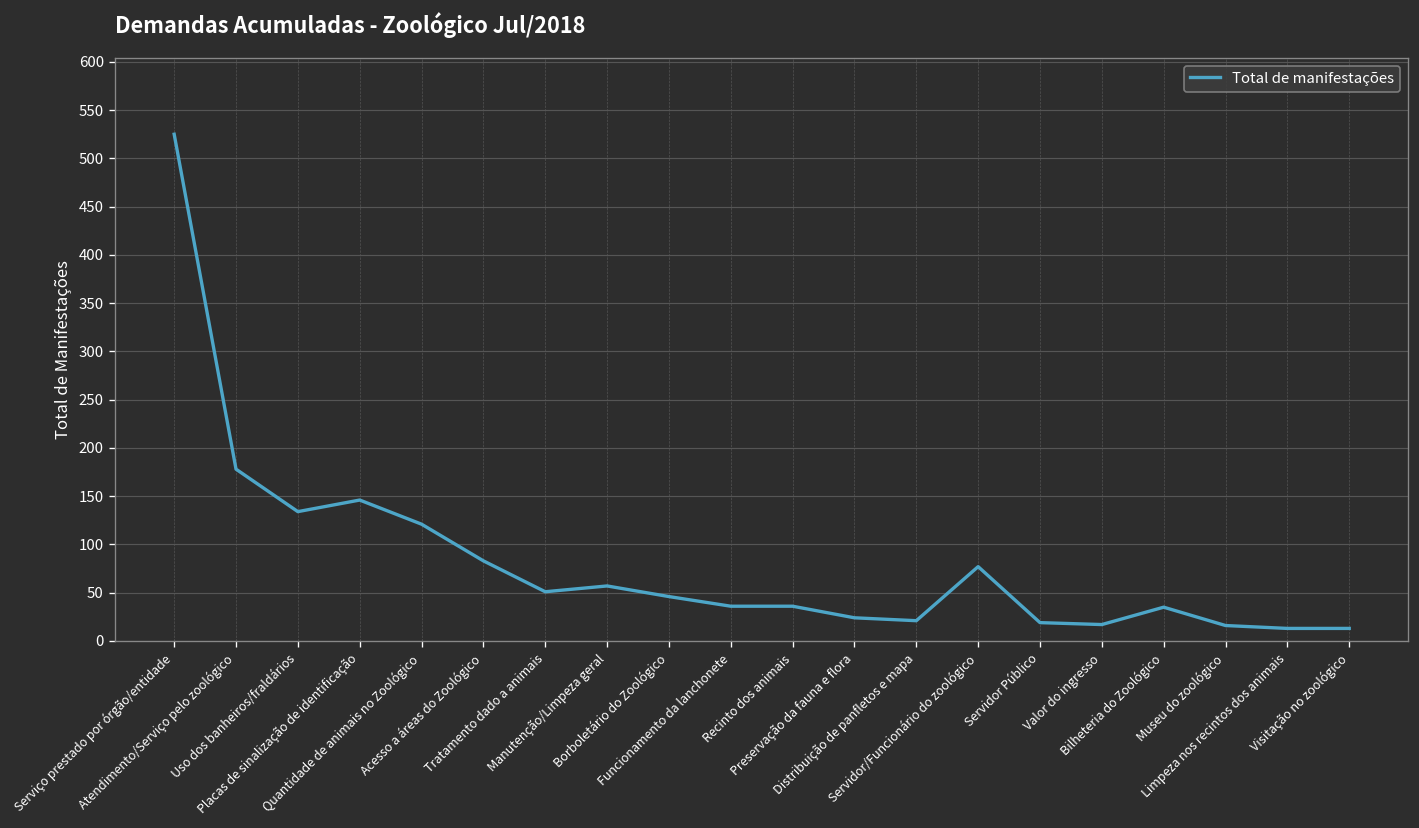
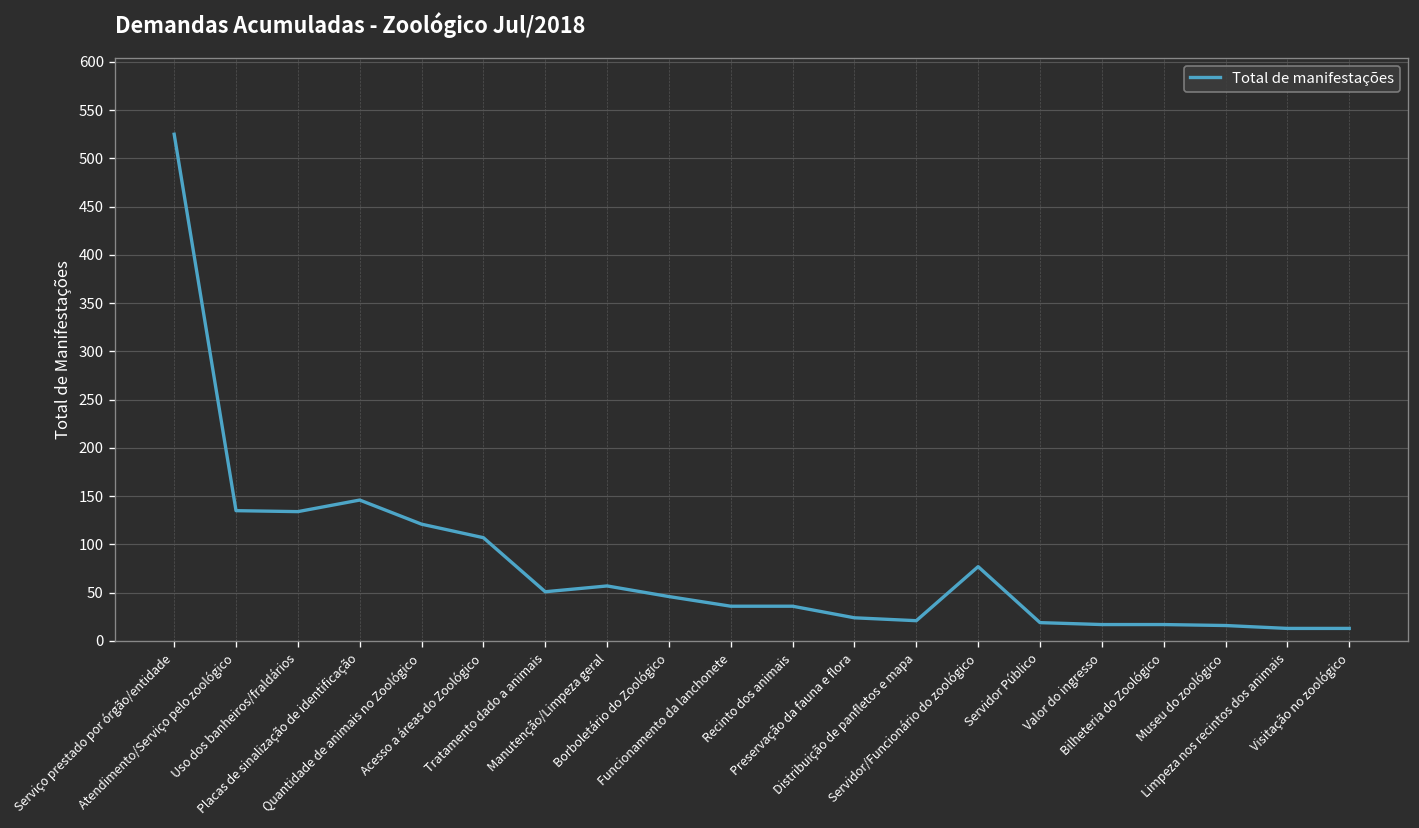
  {
    "Serviço prestado por órgão/entidade": 530,
-   "Atendimento/Serviço pelo zoológico": 180,
+   "Atendimento/Serviço pelo zoológico": 140,
    "Uso dos banheiros/fraldários": 130,
    "Placas de sinalização de identificação": 150,
    "Quantidade de animais no Zoológico": 120,
-   "Acesso a áreas do Zoológico": 80,
+   "Acesso a áreas do Zoológico": 110,
    "Tratamento dado a animais": 50,
    "Manutenção/Limpeza geral": 60,
    "Borboletário do Zoológico": 50,
    "Funcionamento da lanchonete": 40,
    "Recinto dos animais": 40,
    "Preservação da fauna e flora": 20,
    "Distribuição de panfletos e mapa": 20,
    "Servidor/Funcionário do zoológico": 80,
    "Servidor Público": 20,
    "Valor do ingresso": 20,
-   "Bilheteria do Zoológico": 40,
+   "Bilheteria do Zoológico": 20,
    "Museu do zoológico": 20,
    "Limpeza nos recintos dos animais": 10,
    "Visitação no zoológico": 10
  }
